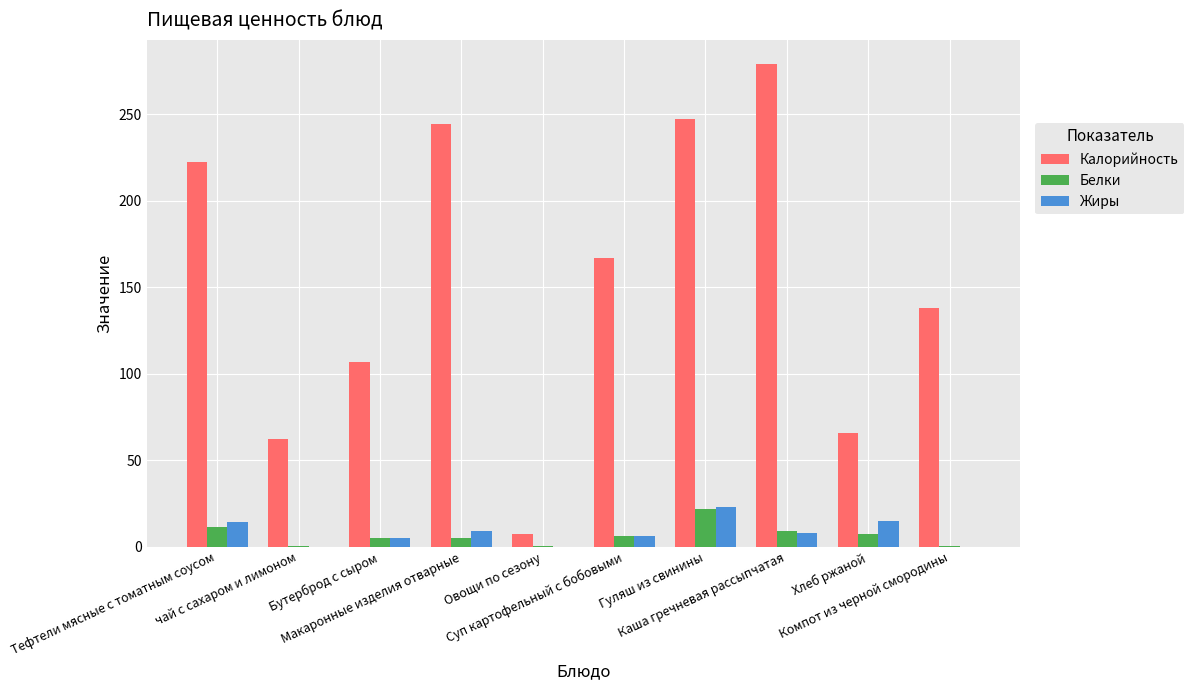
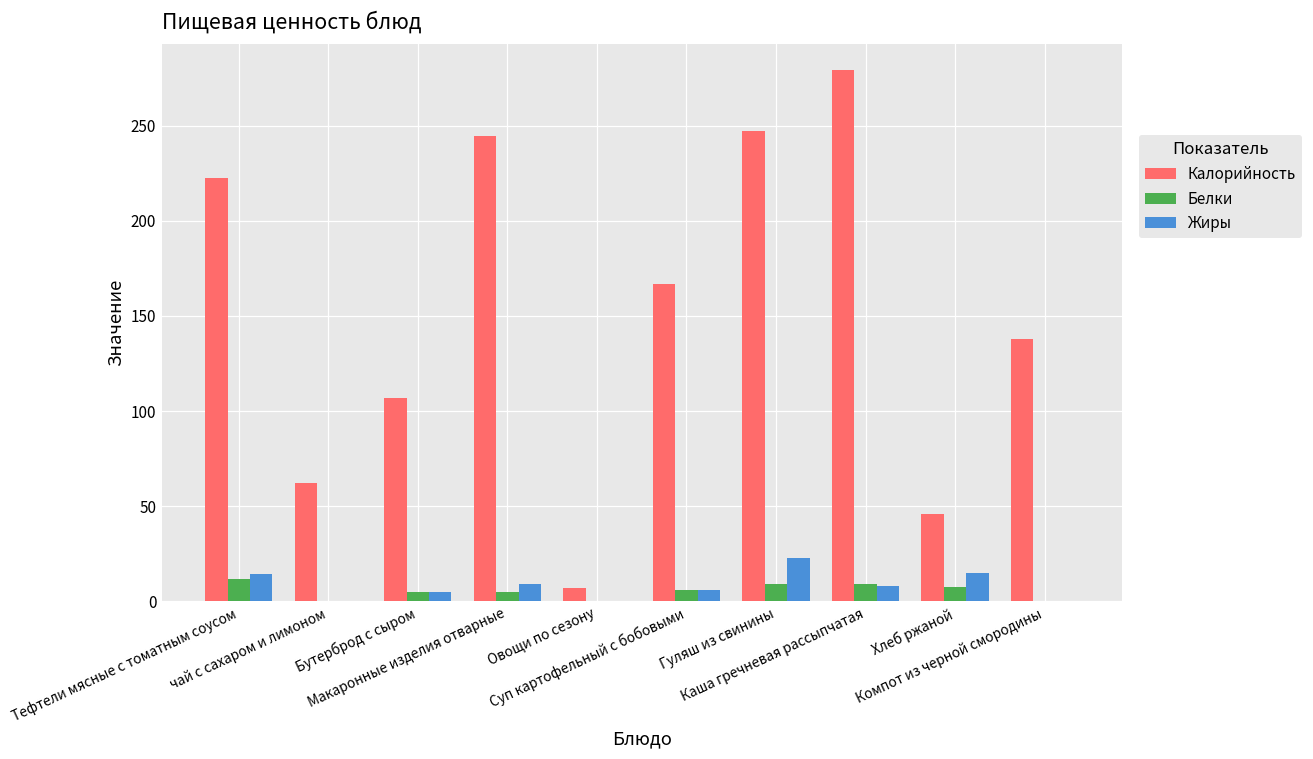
  {
    "Калорийность": {
      "Тефтели мясные с томатным соусом": 223,
      "чай с сахаром и лимоном": 62,
      "Бутерброд с сыром": 107,
      "Макаронные изделия отварные": 245,
      "Овощи по сезону": 7,
      "Суп картофельный с бобовыми": 167,
      "Гуляш из свинины": 247,
      "Каша гречневая рассыпчатая": 279,
-     "Хлеб ржаной": 66,
+     "Хлеб ржаной": 46,
      "Компот из черной смородины": 138
    },
    "Белки": {
      "Тефтели мясные с томатным соусом": 12,
      "Бутерброд с сыром": 5,
      "Макаронные изделия отварные": 5,
      "Суп картофельный с бобовыми": 6,
-     "Гуляш из свинины": 22,
+     "Гуляш из свинины": 9,
      "Каша гречневая рассыпчатая": 9,
      "Хлеб ржаной": 8
    },
    "Жиры": {
      "Тефтели мясные с томатным соусом": 15,
      "Бутерброд с сыром": 5,
      "Макаронные изделия отварные": 9,
      "Суп картофельный с бобовыми": 6,
      "Гуляш из свинины": 23,
      "Каша гречневая рассыпчатая": 8,
      "Хлеб ржаной": 15,
      "Компот из черной смородины": 0
    }
  }
